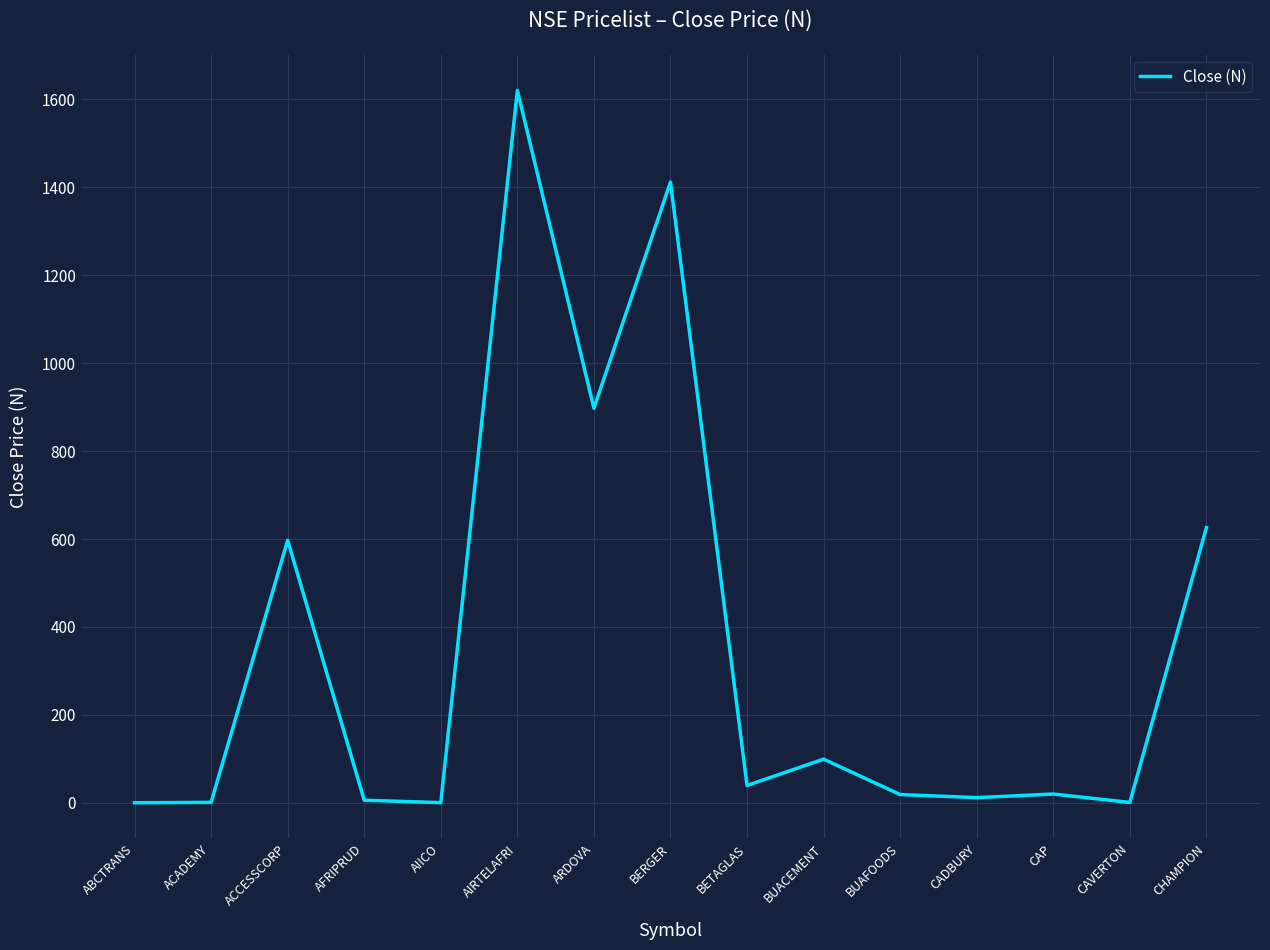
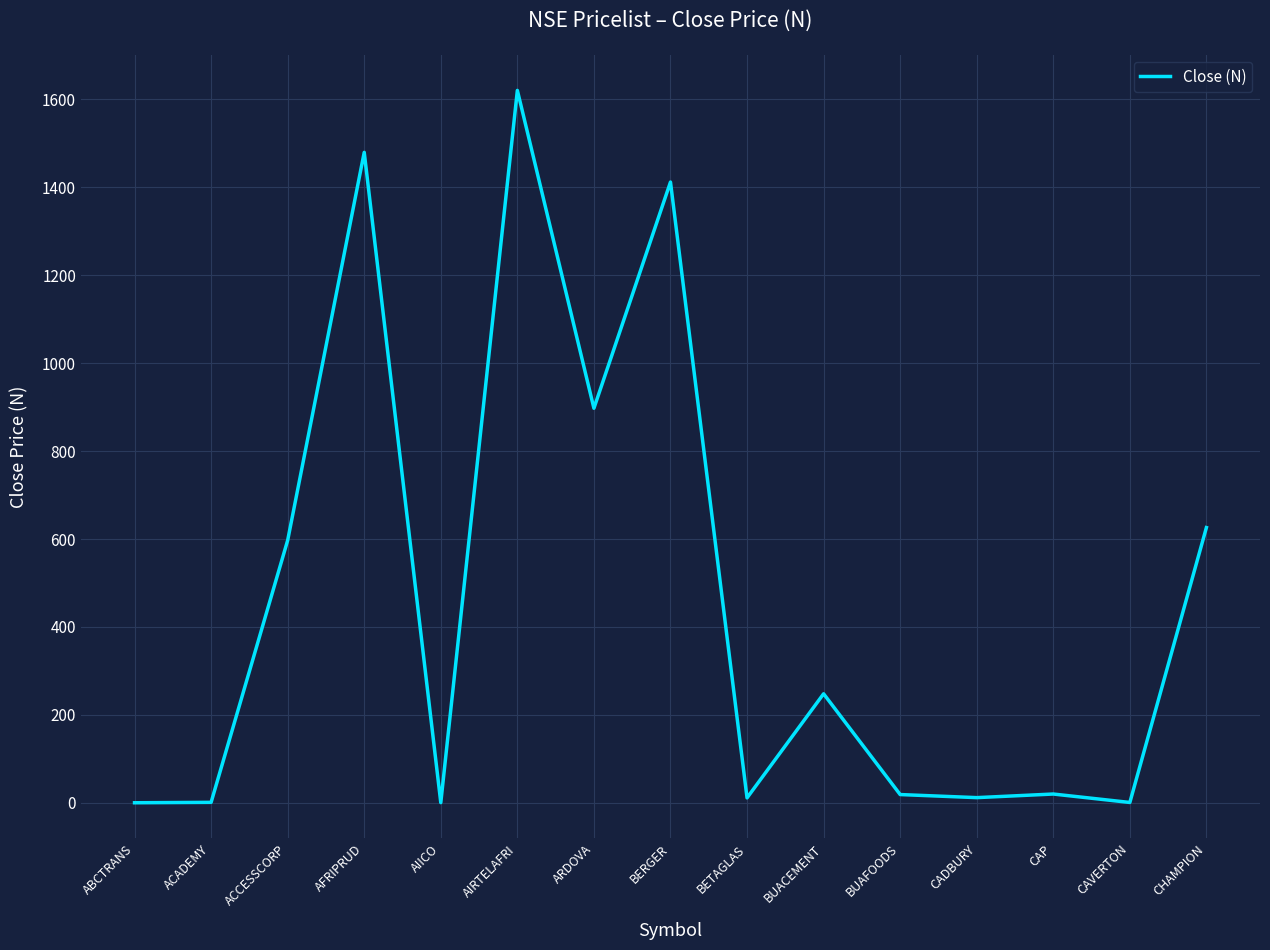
  {
    "ABCTRANS": 0,
    "ACADEMY": 0,
    "ACCESSCORP": 600,
-   "AFRIPRUD": 10,
+   "AFRIPRUD": 1480,
    "AIICO": 0,
    "AIRTELAFRI": 1620,
    "ARDOVA": 900,
    "BERGER": 1410,
-   "BETAGLAS": 40,
-   "BUACEMENT": 100,
+   "BETAGLAS": 10,
+   "BUACEMENT": 250,
    "BUAFOODS": 20,
    "CADBURY": 10,
    "CAP": 20,
    "CAVERTON": 0,
    "CHAMPION": 630
  }
